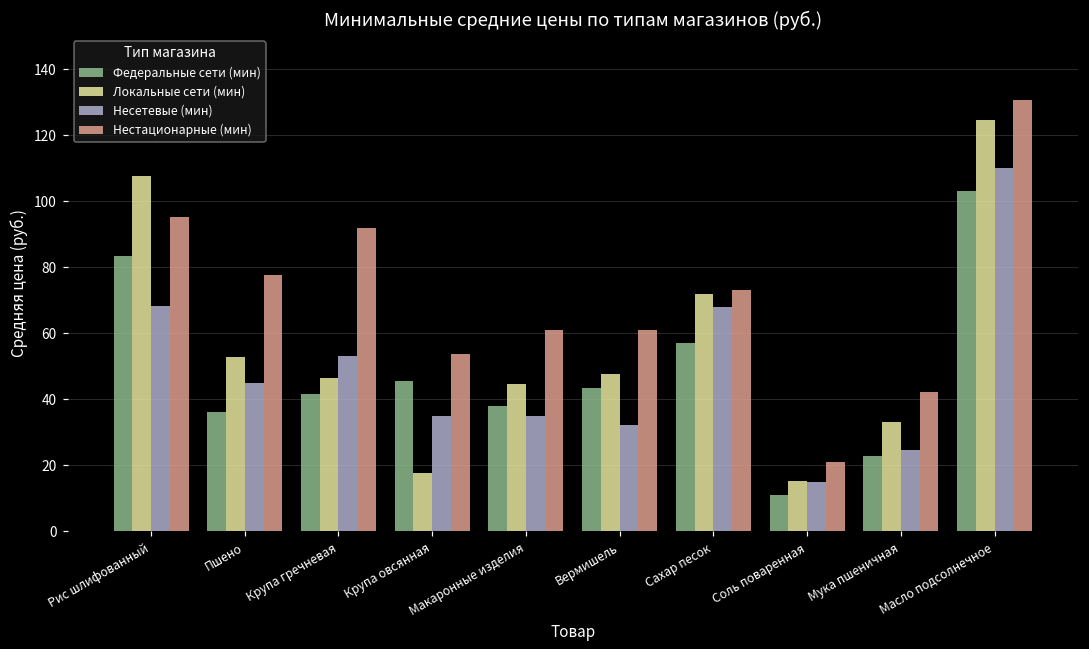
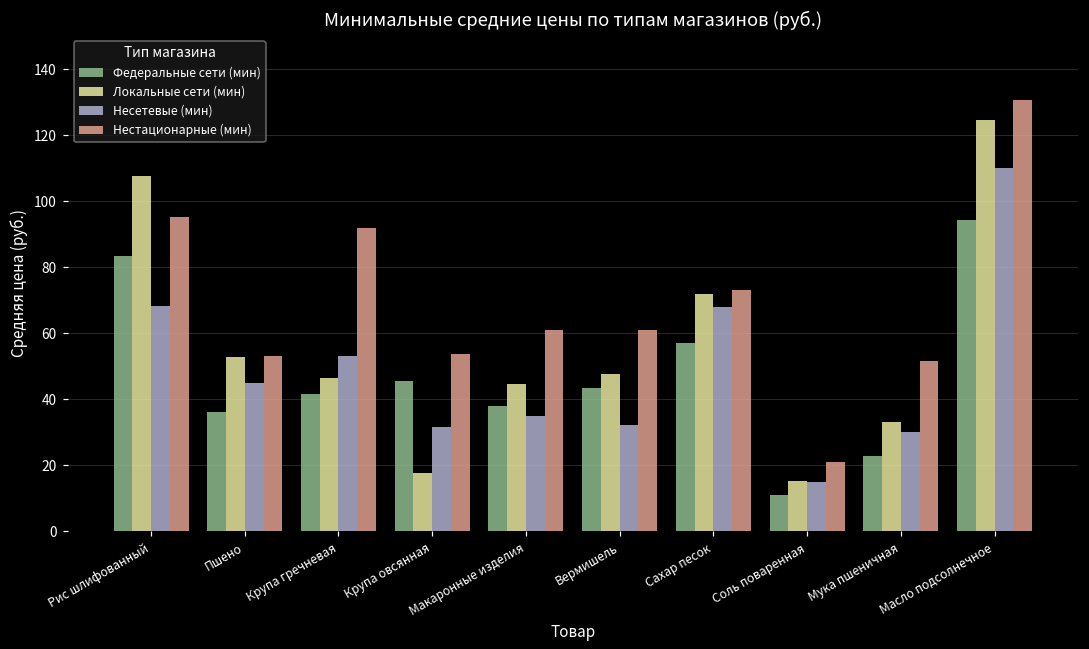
  {
    "Федеральные сети (мин)": {
      "Рис шлифованный": 84,
      "Пшено": 36,
      "Крупа гречневая": 42,
      "Крупа овсянная": 46,
      "Макаронные изделия": 38,
      "Вермишель": 44,
      "Сахар песок": 57,
      "Соль поваренная": 11,
      "Мука пшеничная": 23,
-     "Масло подсолнечное": 103
+     "Масло подсолнечное": 94
    },
    "Локальные сети (мин)": {
      "Рис шлифованный": 108,
      "Пшено": 53,
      "Крупа гречневая": 47,
      "Крупа овсянная": 18,
      "Макаронные изделия": 45,
      "Вермишель": 48,
      "Сахар песок": 72,
      "Соль поваренная": 15,
      "Мука пшеничная": 33,
      "Масло подсолнечное": 125
    },
    "Несетевые (мин)": {
      "Рис шлифованный": 68,
      "Пшено": 45,
      "Крупа гречневая": 53,
-     "Крупа овсянная": 35,
+     "Крупа овсянная": 32,
      "Макаронные изделия": 35,
      "Вермишель": 32,
      "Сахар песок": 68,
      "Соль поваренная": 15,
-     "Мука пшеничная": 25,
+     "Мука пшеничная": 30,
      "Масло подсолнечное": 110
    },
    "Нестационарные (мин)": {
      "Рис шлифованный": 95,
-     "Пшено": 78,
+     "Пшено": 53,
      "Крупа гречневая": 92,
      "Крупа овсянная": 54,
      "Макаронные изделия": 61,
      "Вермишель": 61,
      "Сахар песок": 73,
      "Соль поваренная": 21,
-     "Мука пшеничная": 42,
+     "Мука пшеничная": 52,
      "Масло подсолнечное": 131
    }
  }
